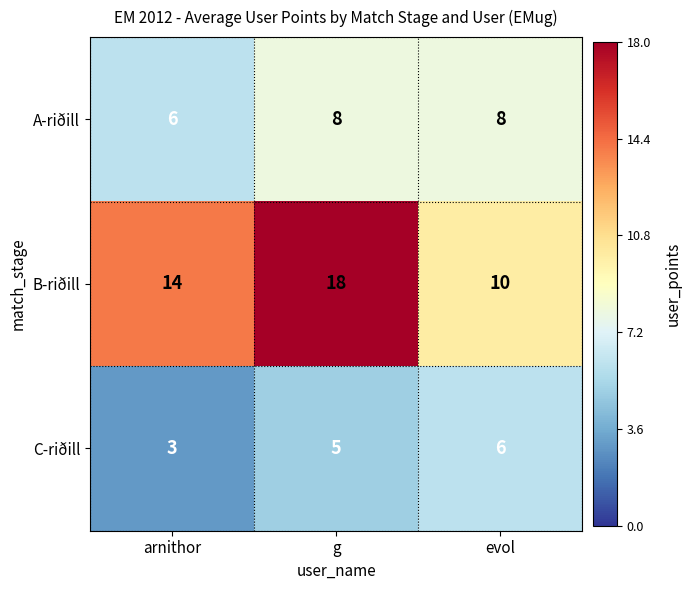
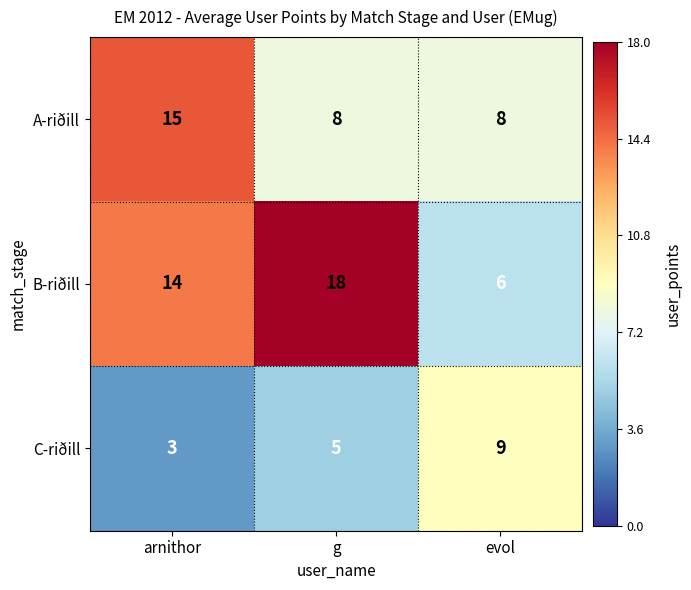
  {
    "A-riðill": {
-     "arnithor": 6,
+     "arnithor": 15,
      "g": 8,
      "evol": 8
    },
    "B-riðill": {
      "arnithor": 14,
      "g": 18,
-     "evol": 10
+     "evol": 6
    },
    "C-riðill": {
      "arnithor": 3,
      "g": 5,
-     "evol": 6
+     "evol": 9
    }
  }
